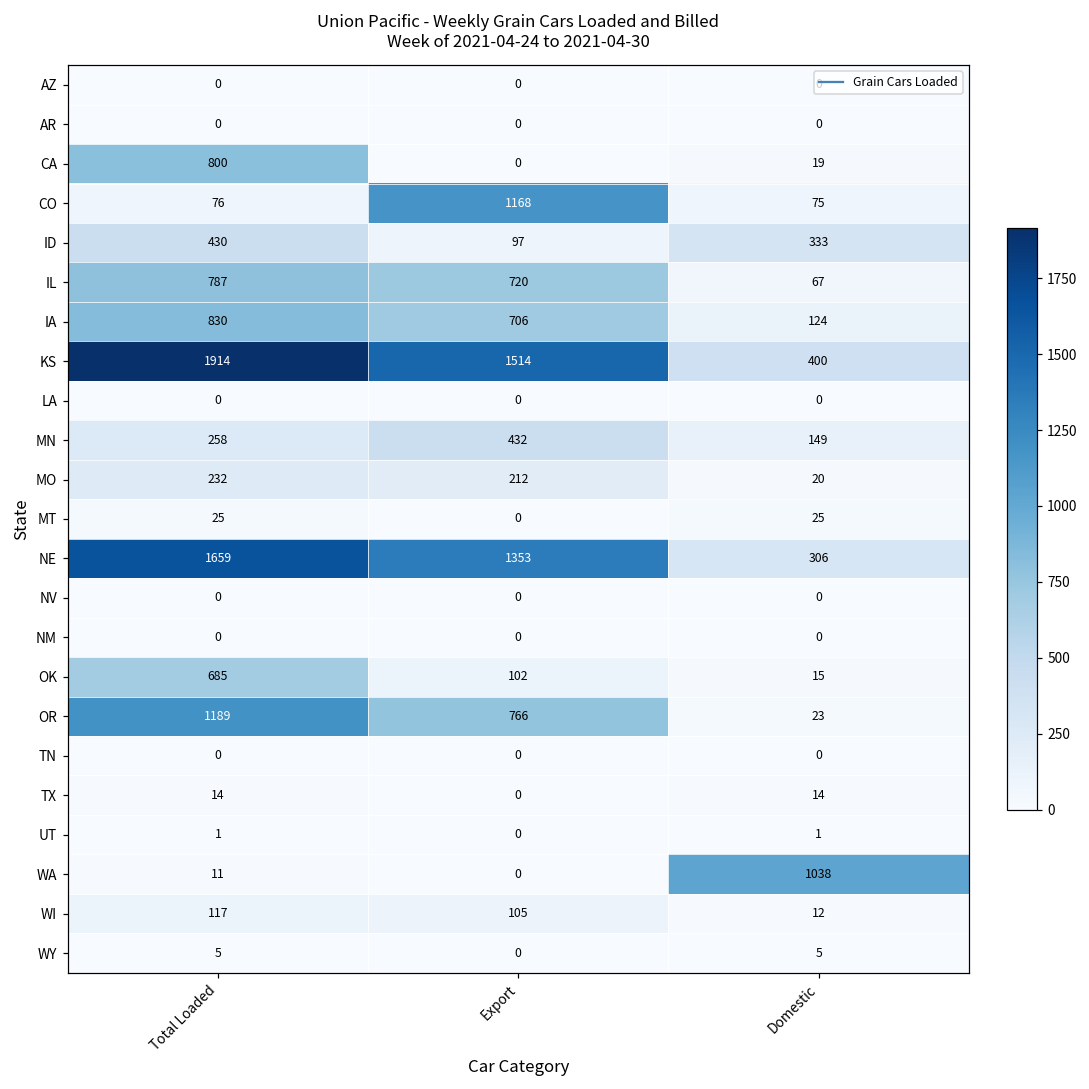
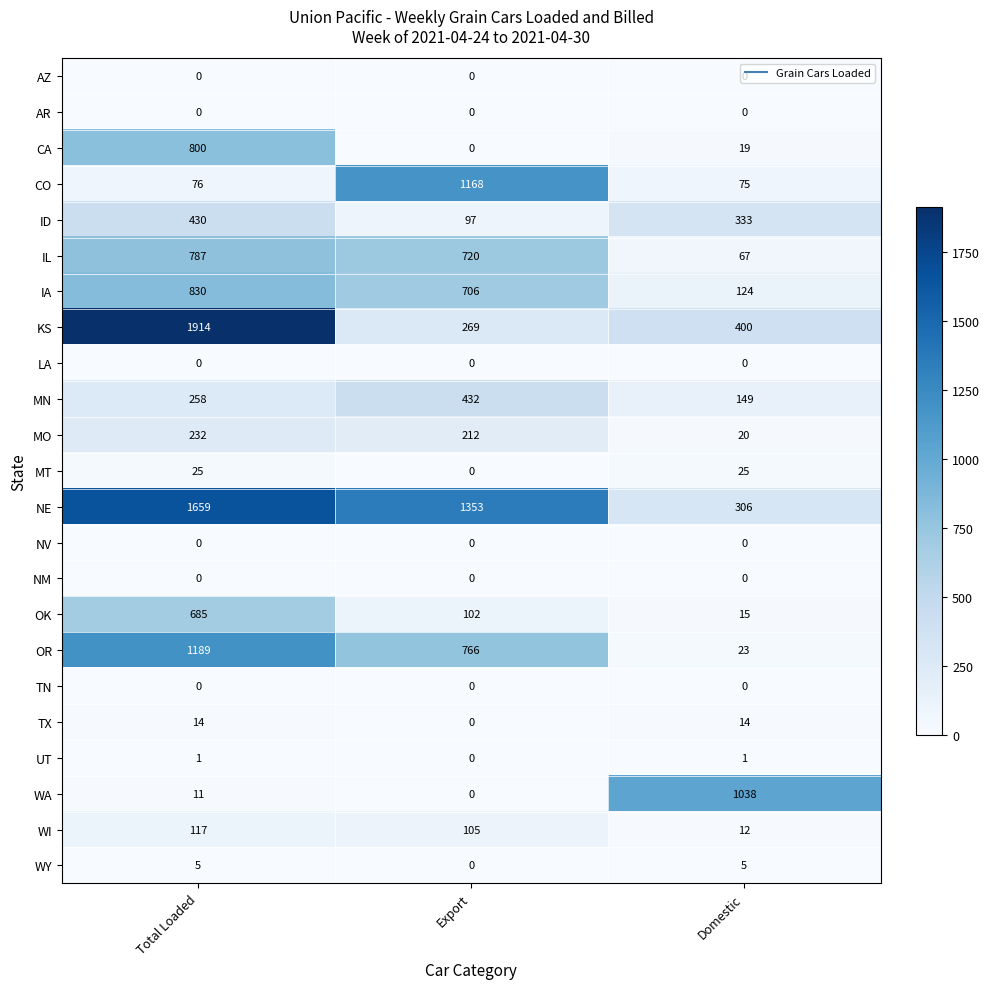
  {
    "AZ": {
      "Total Loaded": 0,
      "Export": 0
    },
    "AR": {
      "Total Loaded": 0,
      "Export": 0,
      "Domestic": 0
    },
    "CA": {
      "Total Loaded": 800,
      "Export": 0,
      "Domestic": 19
    },
    "CO": {
      "Total Loaded": 76,
      "Export": 1168,
      "Domestic": 75
    },
    "ID": {
      "Total Loaded": 430,
      "Export": 97,
      "Domestic": 333
    },
    "IL": {
      "Total Loaded": 787,
      "Export": 720,
      "Domestic": 67
    },
    "IA": {
      "Total Loaded": 830,
      "Export": 706,
      "Domestic": 124
    },
    "KS": {
      "Total Loaded": 1914,
-     "Export": 1514,
+     "Export": 269,
      "Domestic": 400
    },
    "LA": {
      "Total Loaded": 0,
      "Export": 0,
      "Domestic": 0
    },
    "MN": {
      "Total Loaded": 258,
      "Export": 432,
      "Domestic": 149
    },
    "MO": {
      "Total Loaded": 232,
      "Export": 212,
      "Domestic": 20
    },
    "MT": {
      "Total Loaded": 25,
      "Export": 0,
      "Domestic": 25
    },
    "NE": {
      "Total Loaded": 1659,
      "Export": 1353,
      "Domestic": 306
    },
    "NV": {
      "Total Loaded": 0,
      "Export": 0,
      "Domestic": 0
    },
    "NM": {
      "Total Loaded": 0,
      "Export": 0,
      "Domestic": 0
    },
    "OK": {
      "Total Loaded": 685,
      "Export": 102,
      "Domestic": 15
    },
    "OR": {
      "Total Loaded": 1189,
      "Export": 766,
      "Domestic": 23
    },
    "TN": {
      "Total Loaded": 0,
      "Export": 0,
      "Domestic": 0
    },
    "TX": {
      "Total Loaded": 14,
      "Export": 0,
      "Domestic": 14
    },
    "UT": {
      "Total Loaded": 1,
      "Export": 0,
      "Domestic": 1
    },
    "WA": {
      "Total Loaded": 11,
      "Export": 0,
      "Domestic": 1038
    },
    "WI": {
      "Total Loaded": 117,
      "Export": 105,
      "Domestic": 12
    },
    "WY": {
      "Total Loaded": 5,
      "Export": 0,
      "Domestic": 5
    }
  }
